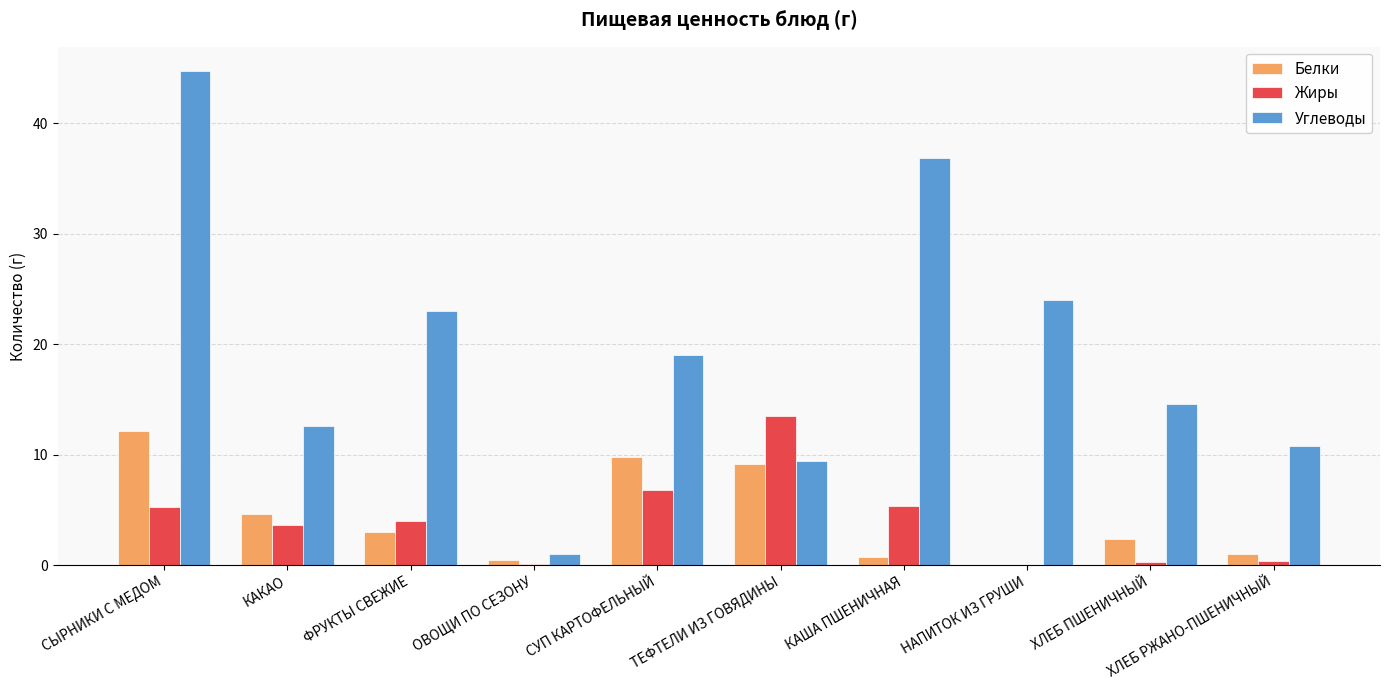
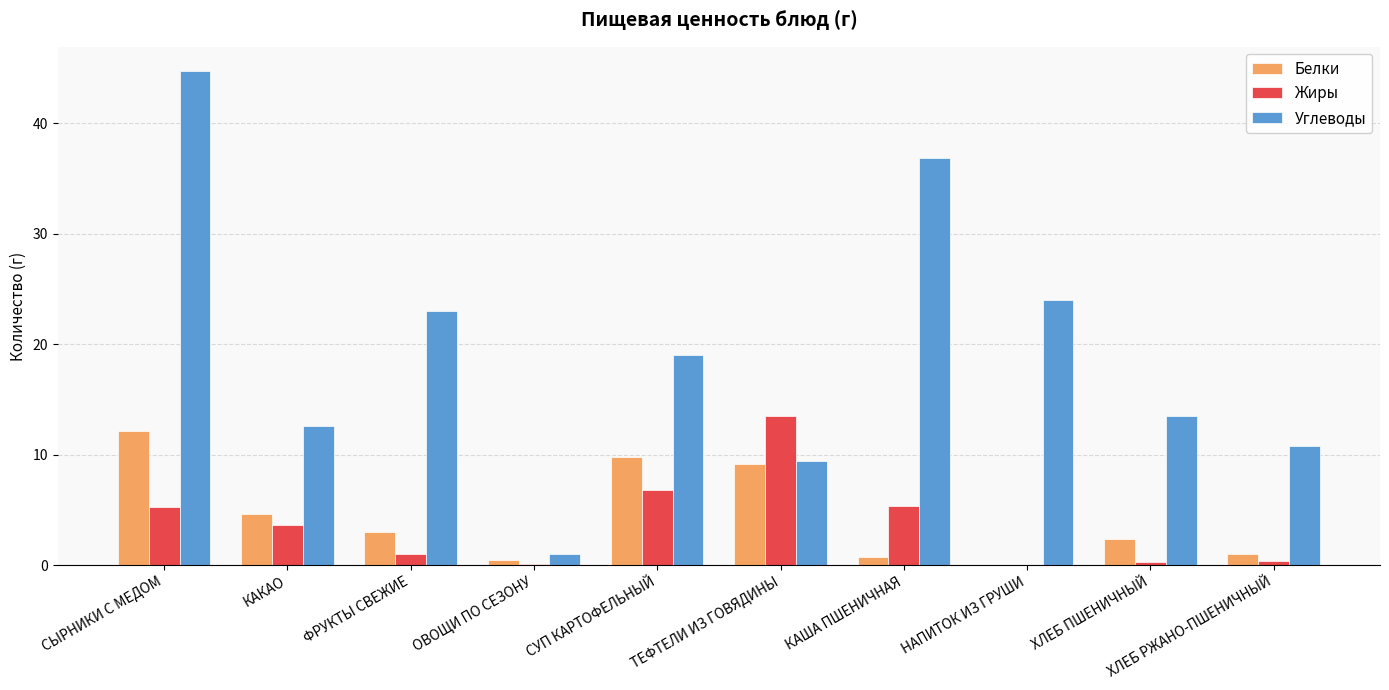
  {
    "Белки": {
      "СЫРНИКИ С МЕДОМ": 12.1,
      "КАКАО": 4.6,
      "ФРУКТЫ СВЕЖИЕ": 3.0,
      "ОВОЩИ ПО СЕЗОНУ": 0.5,
      "СУП КАРТОФЕЛЬНЫЙ": 9.8,
      "ТЕФТЕЛИ ИЗ ГОВЯДИНЫ": 9.2,
      "КАША ПШЕНИЧНАЯ": 0.7,
      "НАПИТОК ИЗ ГРУШИ": 0.0,
      "ХЛЕБ ПШЕНИЧНЫЙ": 2.4,
      "ХЛЕБ РЖАНО-ПШЕНИЧНЫЙ": 1.1
    },
    "Жиры": {
      "СЫРНИКИ С МЕДОМ": 5.2,
      "КАКАО": 3.6,
-     "ФРУКТЫ СВЕЖИЕ": 4,
+     "ФРУКТЫ СВЕЖИЕ": 1,
      "СУП КАРТОФЕЛЬНЫЙ": 7,
      "ТЕФТЕЛИ ИЗ ГОВЯДИНЫ": 13.5,
      "КАША ПШЕНИЧНАЯ": 5.3,
      "НАПИТОК ИЗ ГРУШИ": 0,
      "ХЛЕБ ПШЕНИЧНЫЙ": 0.3,
      "ХЛЕБ РЖАНО-ПШЕНИЧНЫЙ": 0.4
    },
    "Углеводы": {
      "СЫРНИКИ С МЕДОМ": 44.7,
      "КАКАО": 12.6,
      "ФРУКТЫ СВЕЖИЕ": 23.0,
      "ОВОЩИ ПО СЕЗОНУ": 1.0,
      "СУП КАРТОФЕЛЬНЫЙ": 19.0,
      "ТЕФТЕЛИ ИЗ ГОВЯДИНЫ": 9.4,
      "КАША ПШЕНИЧНАЯ": 36.9,
      "НАПИТОК ИЗ ГРУШИ": 24.0,
-     "ХЛЕБ ПШЕНИЧНЫЙ": 14.6,
+     "ХЛЕБ ПШЕНИЧНЫЙ": 13.5,
      "ХЛЕБ РЖАНО-ПШЕНИЧНЫЙ": 10.7
    }
  }
